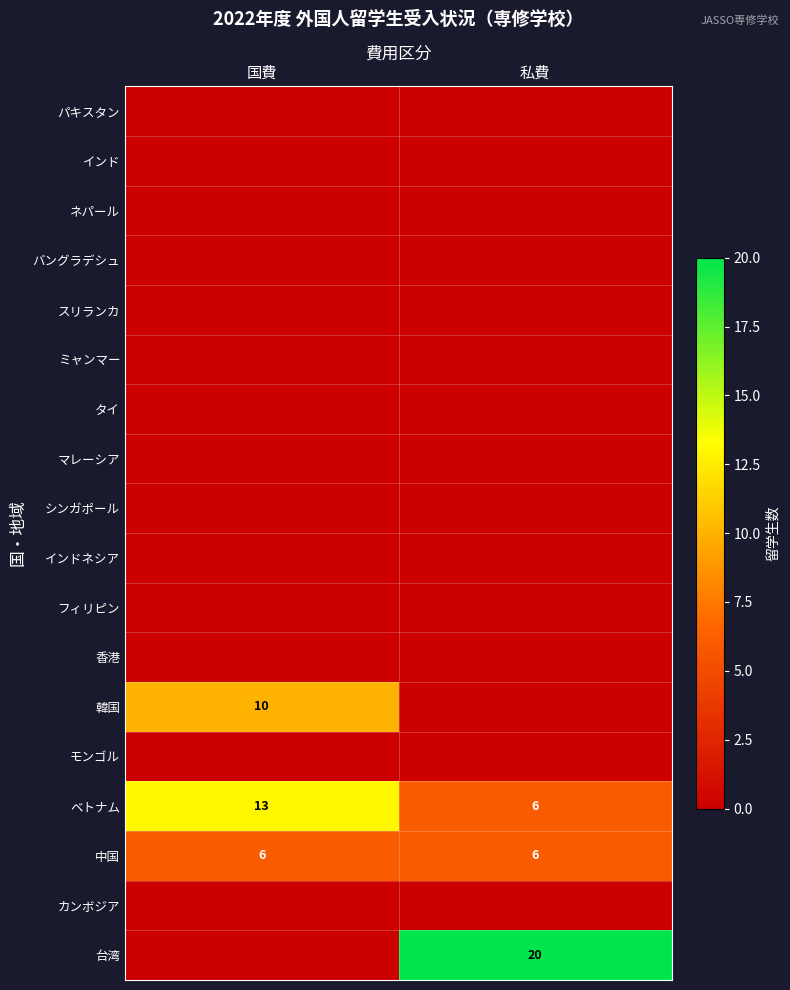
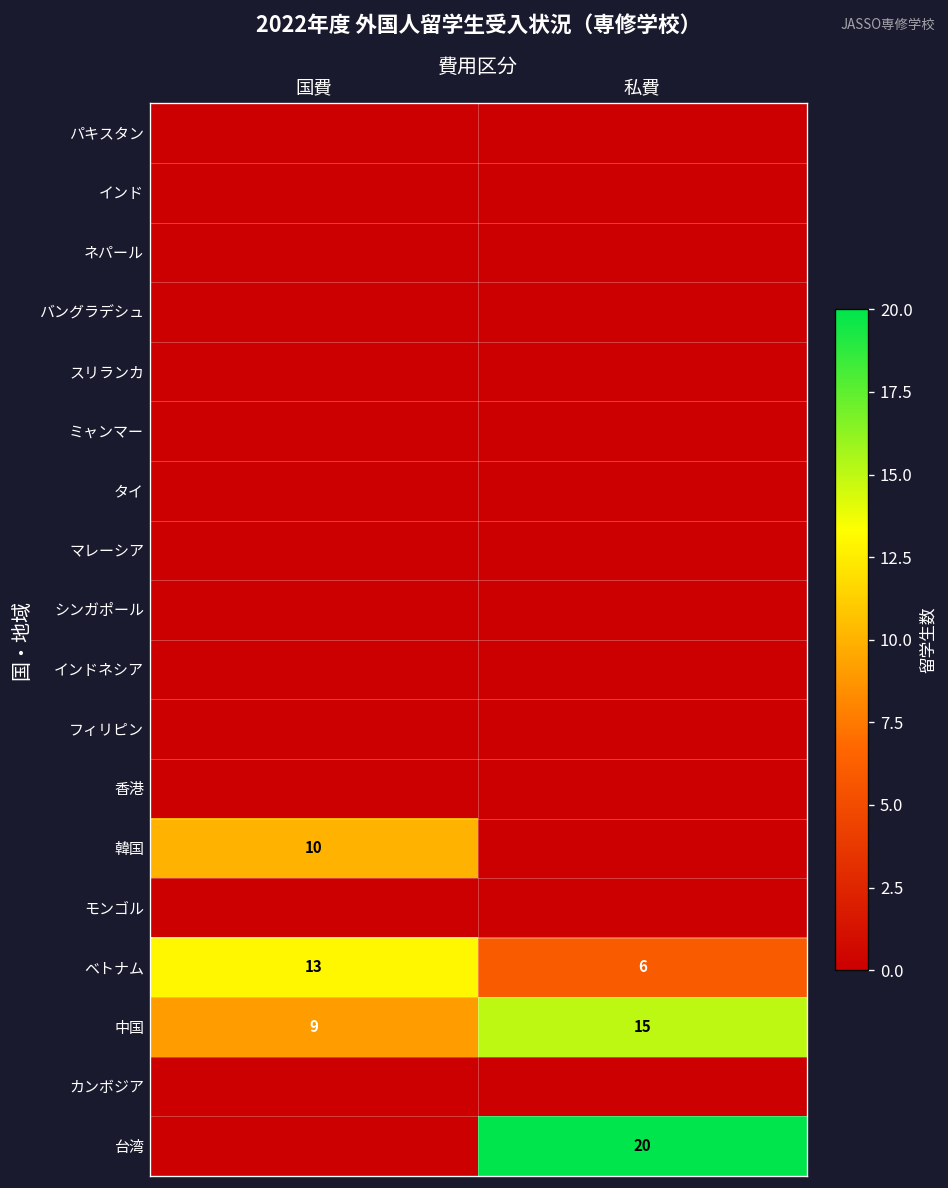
  {
    "韓国": {
      "国費": 10
    },
    "ベトナム": {
      "国費": 13,
      "私費": 6
    },
    "中国": {
-     "国費": 6,
-     "私費": 6
+     "国費": 9,
+     "私費": 15
    },
    "台湾": {
      "私費": 20
    }
  }
